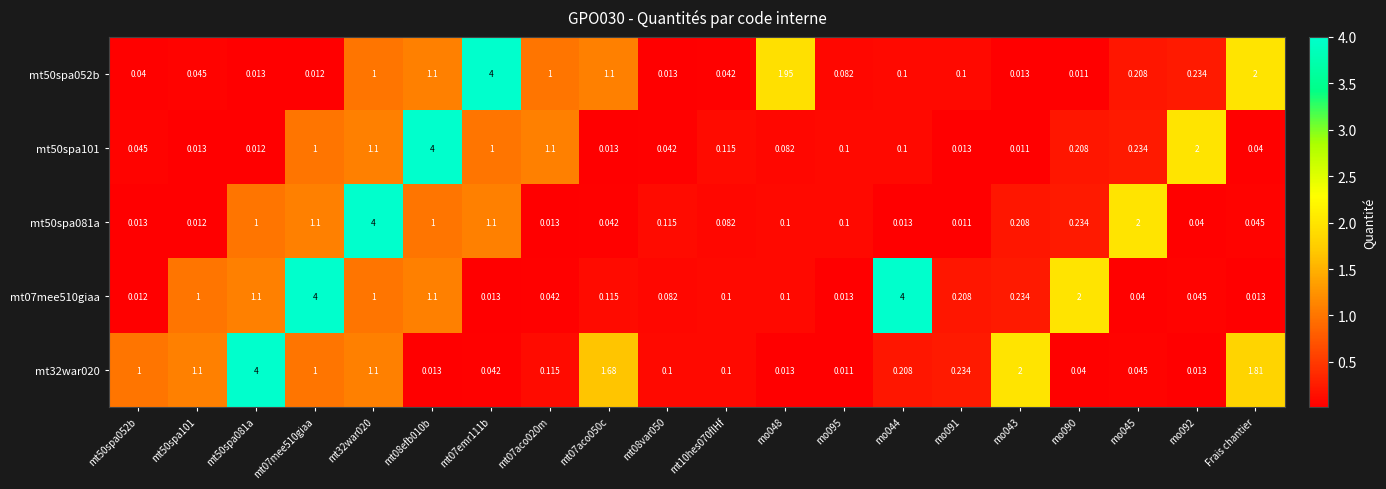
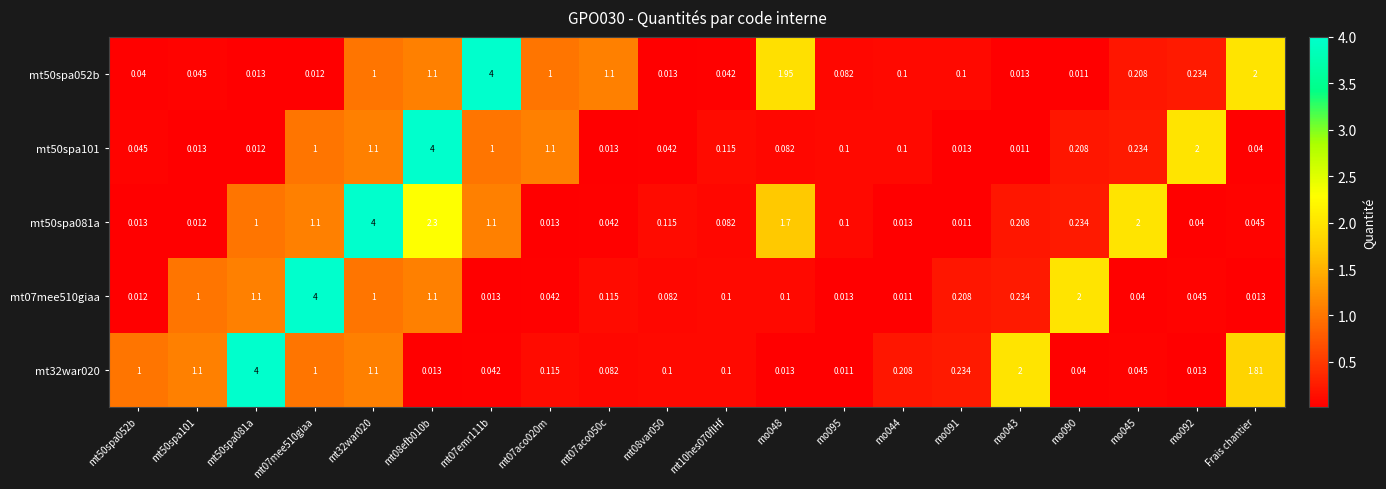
  {
    "mt50spa052b": {
      "mt50spa052b": 0.04,
      "mt50spa101": 0.045,
      "mt50spa081a": 0.013,
      "mt07mee510giaa": 0.012,
      "mt32war020": 1,
      "mt08efb010b": 1.1,
      "mt07emr111b": 4,
      "mt07aco020m": 1,
      "mt07aco050c": 1.1,
      "mt08var050": 0.013,
      "mt10hes070fIHf": 0.042,
      "mo048": 1.95,
      "mo095": 0.082,
      "mo044": 0.1,
      "mo091": 0.1,
      "mo043": 0.013,
      "mo090": 0.011,
      "mo045": 0.208,
      "mo092": 0.234,
      "Frais chantier": 2
    },
    "mt50spa101": {
      "mt50spa052b": 0.045,
      "mt50spa101": 0.013,
      "mt50spa081a": 0.012,
      "mt07mee510giaa": 1,
      "mt32war020": 1.1,
      "mt08efb010b": 4,
      "mt07emr111b": 1,
      "mt07aco020m": 1.1,
      "mt07aco050c": 0.013,
      "mt08var050": 0.042,
      "mt10hes070fIHf": 0.115,
      "mo048": 0.082,
      "mo095": 0.1,
      "mo044": 0.1,
      "mo091": 0.013,
      "mo043": 0.011,
      "mo090": 0.208,
      "mo045": 0.234,
      "mo092": 2,
      "Frais chantier": 0.04
    },
    "mt50spa081a": {
      "mt50spa052b": 0.013,
      "mt50spa101": 0.012,
      "mt50spa081a": 1,
      "mt07mee510giaa": 1.1,
      "mt32war020": 4,
-     "mt08efb010b": 1,
+     "mt08efb010b": 2.3,
      "mt07emr111b": 1.1,
      "mt07aco020m": 0.013,
      "mt07aco050c": 0.042,
      "mt08var050": 0.115,
      "mt10hes070fIHf": 0.082,
-     "mo048": 0.1,
+     "mo048": 1.7,
      "mo095": 0.1,
      "mo044": 0.013,
      "mo091": 0.011,
      "mo043": 0.208,
      "mo090": 0.234,
      "mo045": 2,
      "mo092": 0.04,
      "Frais chantier": 0.045
    },
    "mt07mee510giaa": {
      "mt50spa052b": 0.012,
      "mt50spa101": 1,
      "mt50spa081a": 1.1,
      "mt07mee510giaa": 4,
      "mt32war020": 1,
      "mt08efb010b": 1.1,
      "mt07emr111b": 0.013,
      "mt07aco020m": 0.042,
      "mt07aco050c": 0.115,
      "mt08var050": 0.082,
      "mt10hes070fIHf": 0.1,
      "mo048": 0.1,
      "mo095": 0.013,
-     "mo044": 4,
+     "mo044": 0.011,
      "mo091": 0.208,
      "mo043": 0.234,
      "mo090": 2,
      "mo045": 0.04,
      "mo092": 0.045,
      "Frais chantier": 0.013
    },
    "mt32war020": {
      "mt50spa052b": 1,
      "mt50spa101": 1.1,
      "mt50spa081a": 4,
      "mt07mee510giaa": 1,
      "mt32war020": 1.1,
      "mt08efb010b": 0.013,
      "mt07emr111b": 0.042,
      "mt07aco020m": 0.115,
-     "mt07aco050c": 1.68,
+     "mt07aco050c": 0.082,
      "mt08var050": 0.1,
      "mt10hes070fIHf": 0.1,
      "mo048": 0.013,
      "mo095": 0.011,
      "mo044": 0.208,
      "mo091": 0.234,
      "mo043": 2,
      "mo090": 0.04,
      "mo045": 0.045,
      "mo092": 0.013,
      "Frais chantier": 1.81
    }
  }
